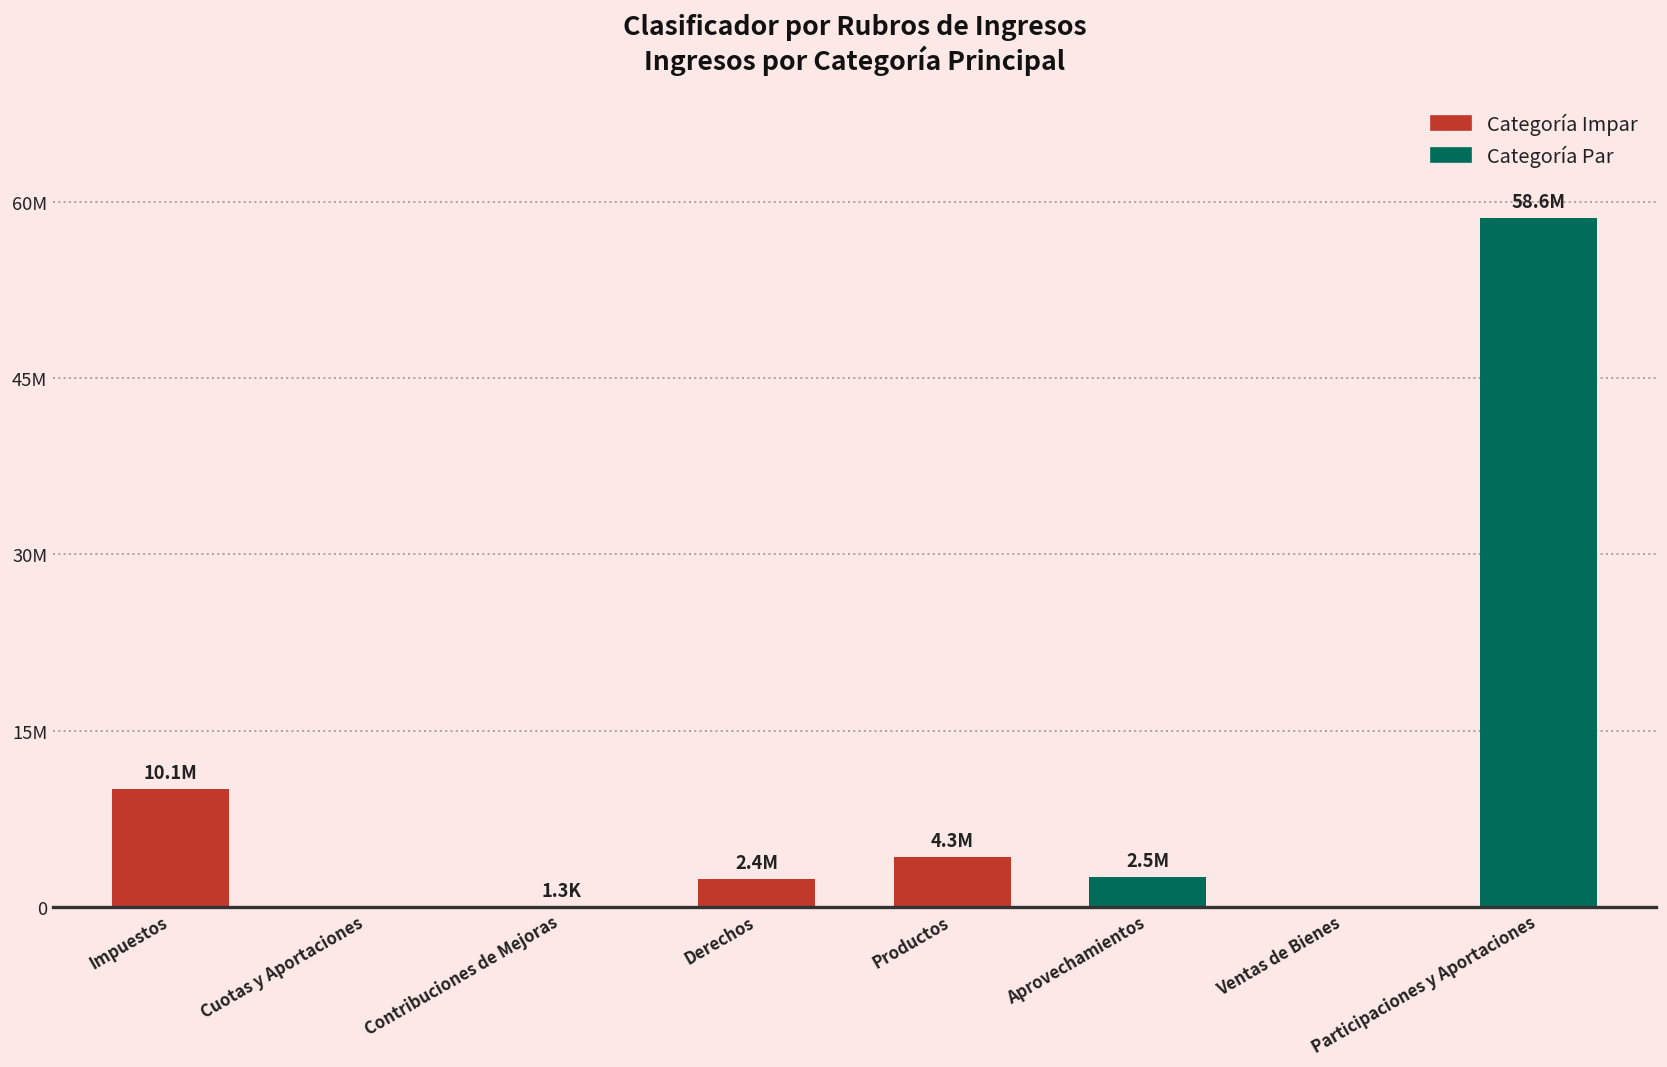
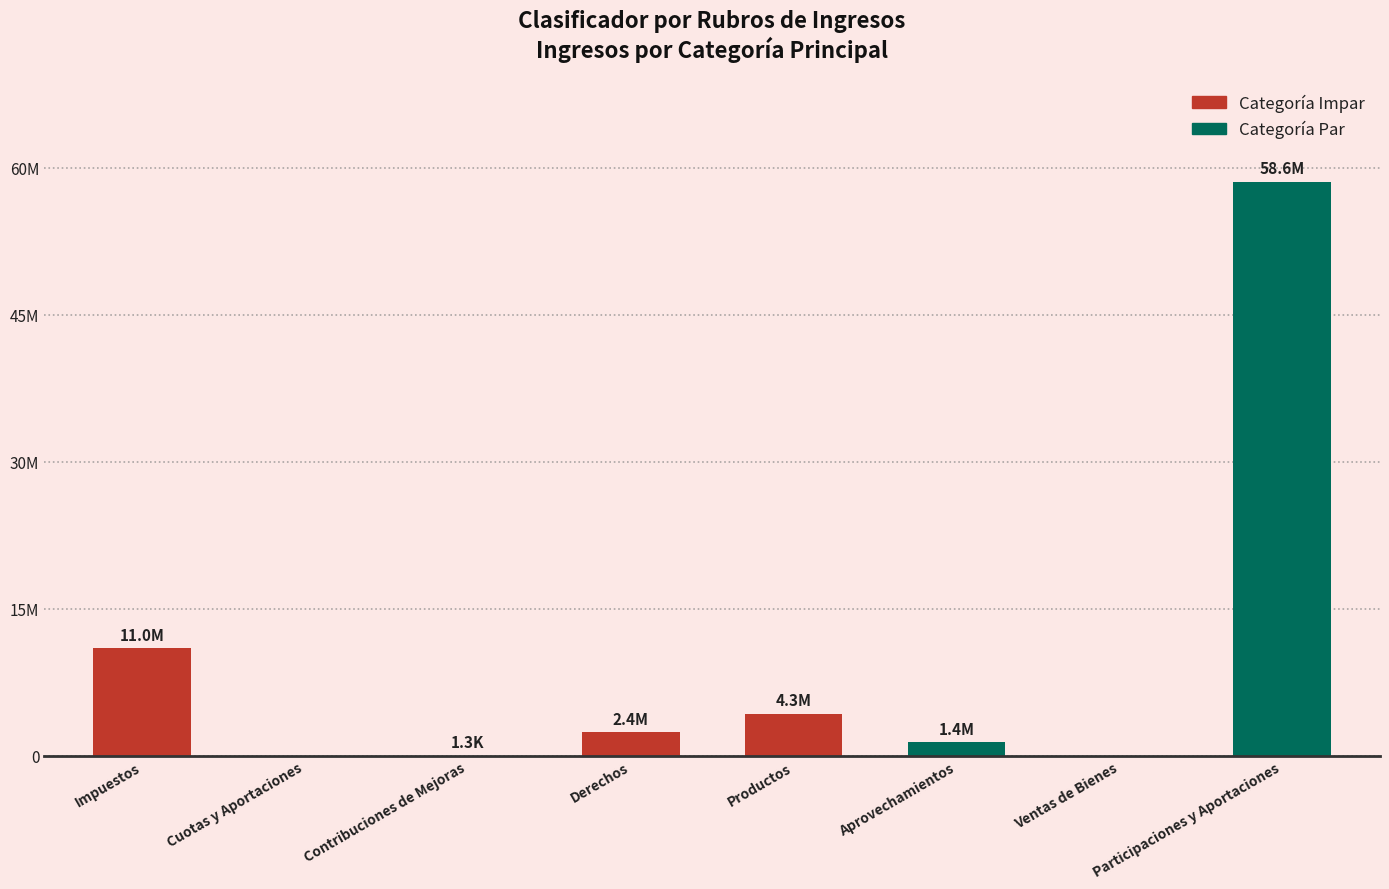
  {
-   "Impuestos": "10.1M",
+   "Impuestos": "11.0M",
    "Contribuciones de Mejoras": "1.3K",
    "Derechos": "2.4M",
    "Productos": "4.3M",
-   "Aprovechamientos": "2.5M",
+   "Aprovechamientos": "1.4M",
    "Participaciones y Aportaciones": "58.6M"
  }
